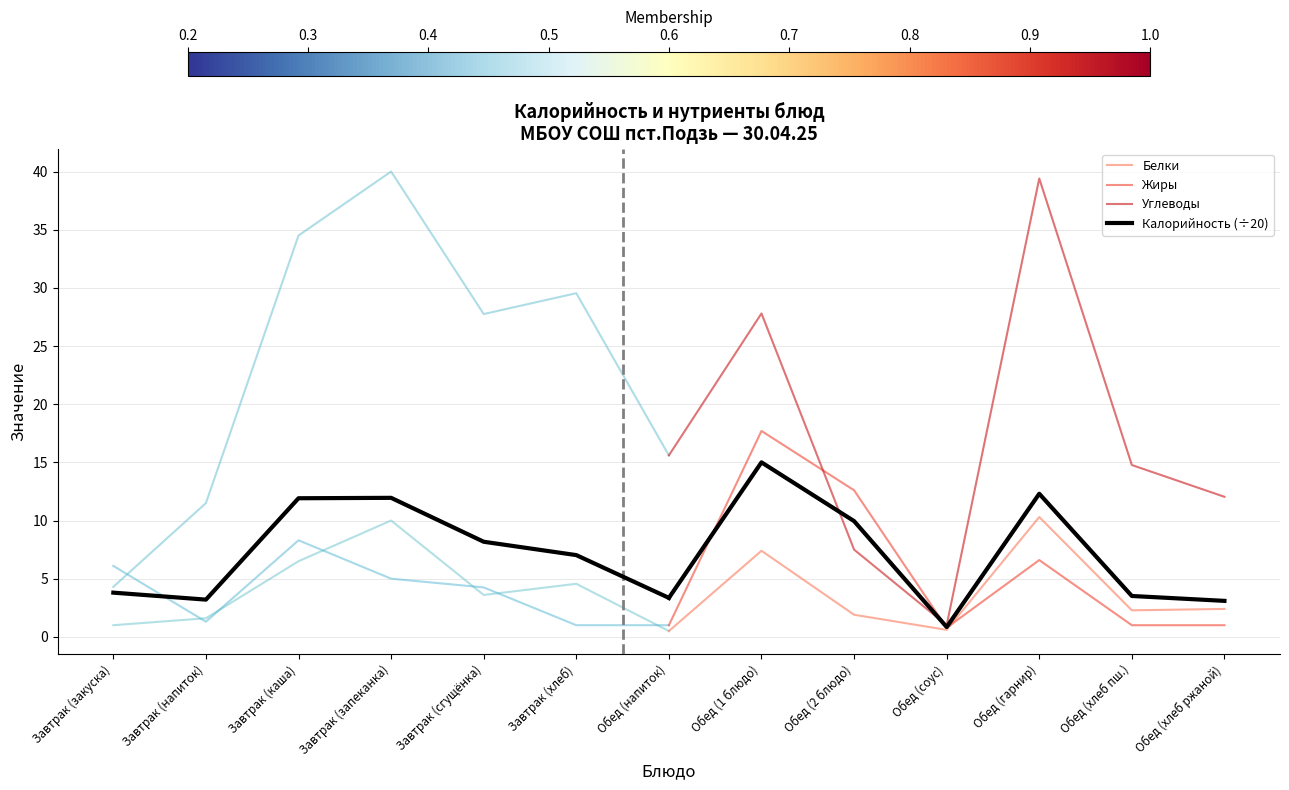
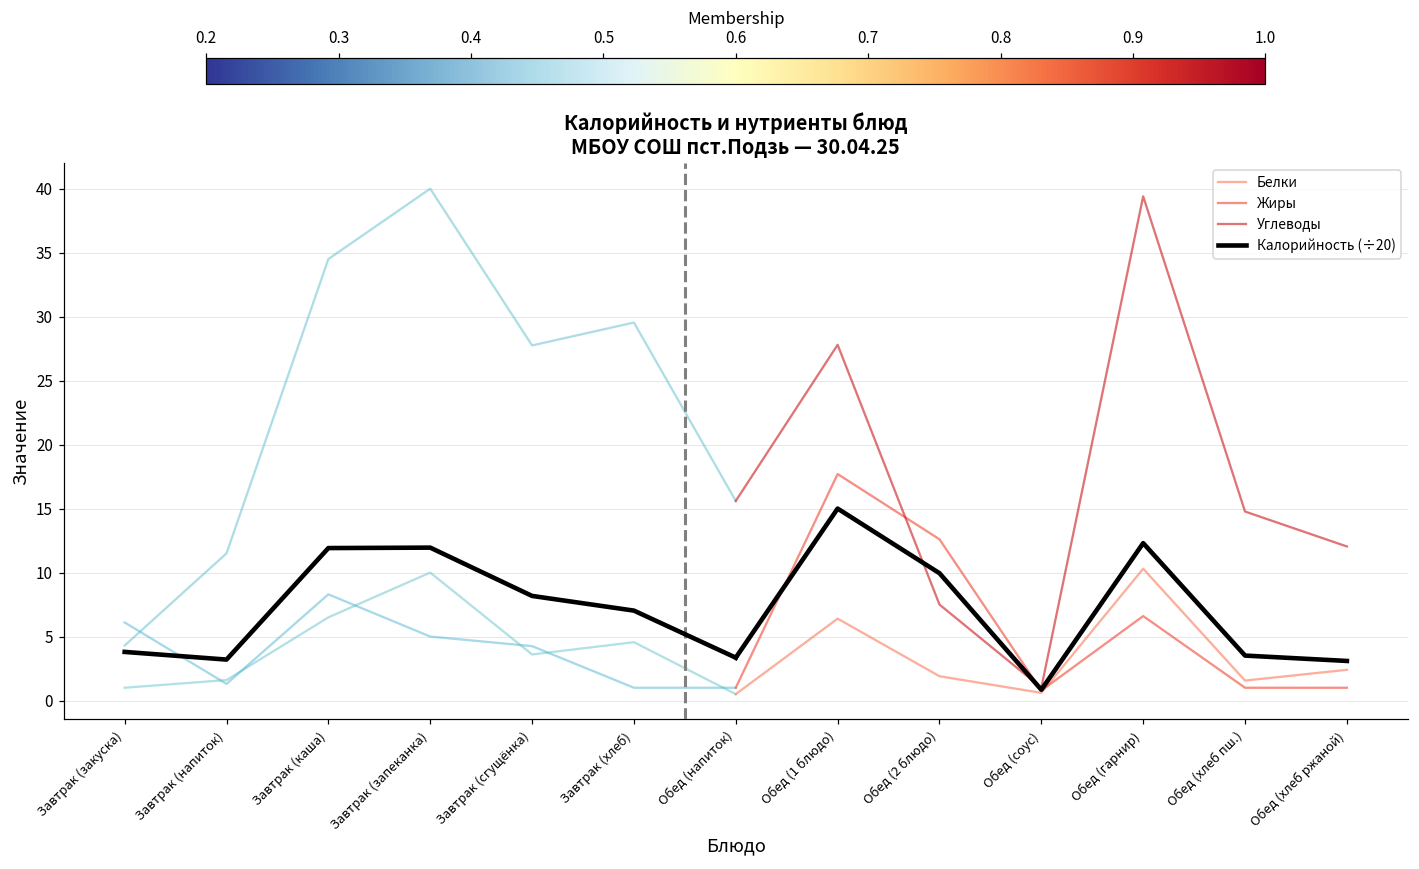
  {
    "Белки": {
-     "Обед (1 блюдо)": 7.4,
+     "Обед (1 блюдо)": 6.4,
      "Обед (2 блюдо)": 1.9,
      "Обед (гарнир)": 10.3,
-     "Обед (хлеб пш.)": 2.3,
+     "Обед (хлеб пш.)": 1.6,
      "Обед (хлеб ржаной)": 2.4
    }
  }
